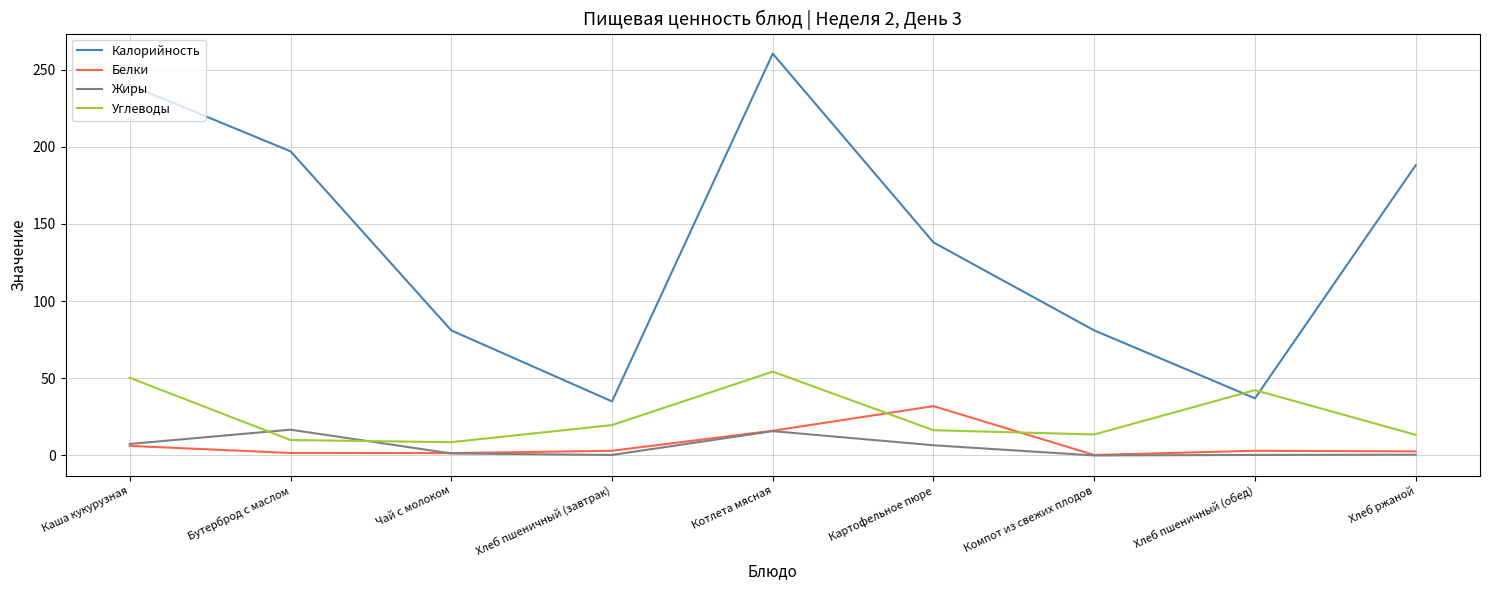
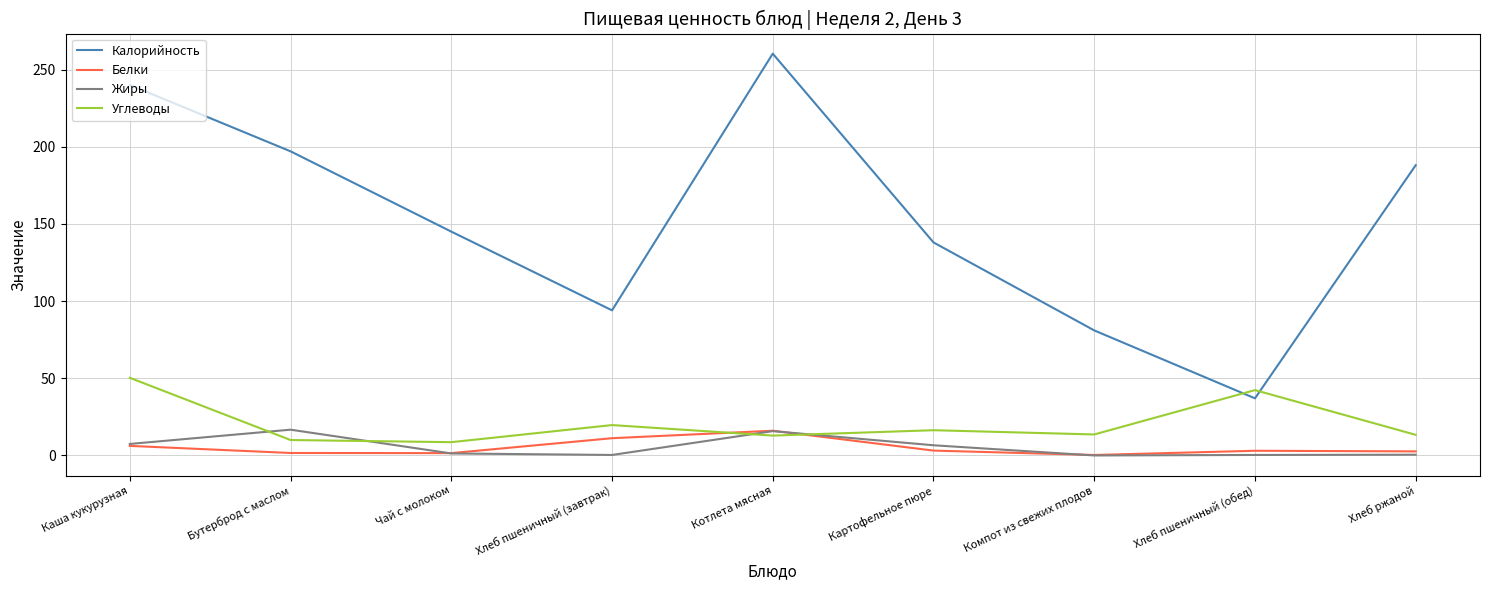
  {
    "Калорийность": {
      "Бутерброд с маслом": 197,
-     "Чай с молоком": 81,
-     "Хлеб пшеничный (завтрак)": 35,
+     "Чай с молоком": 145,
+     "Хлеб пшеничный (завтрак)": 94,
      "Котлета мясная": 260,
      "Картофельное пюре": 138,
      "Компот из свежих плодов": 81,
      "Хлеб пшеничный (обед)": 37,
      "Хлеб ржаной": 188
    },
    "Белки": {
      "Бутерброд с маслом": 2,
-     "Хлеб пшеничный (завтрак)": 3,
-     "Картофельное пюре": 32,
+     "Хлеб пшеничный (завтрак)": 11,
+     "Картофельное пюре": 3,
      "Хлеб пшеничный (обед)": 3,
      "Хлеб ржаной": 3
    },
    "Жиры": {
      "Бутерброд с маслом": 17,
      "Хлеб пшеничный (завтрак)": 0,
      "Картофельное пюре": 7,
      "Хлеб пшеничный (обед)": 0,
      "Хлеб ржаной": 0
    },
    "Углеводы": {
      "Каша кукурузная": 50,
      "Бутерброд с маслом": 10,
      "Чай с молоком": 9,
      "Хлеб пшеничный (завтрак)": 20,
-     "Котлета мясная": 54,
+     "Котлета мясная": 13,
      "Картофельное пюре": 16,
      "Компот из свежих плодов": 14,
      "Хлеб пшеничный (обед)": 42,
      "Хлеб ржаной": 13
    }
  }
